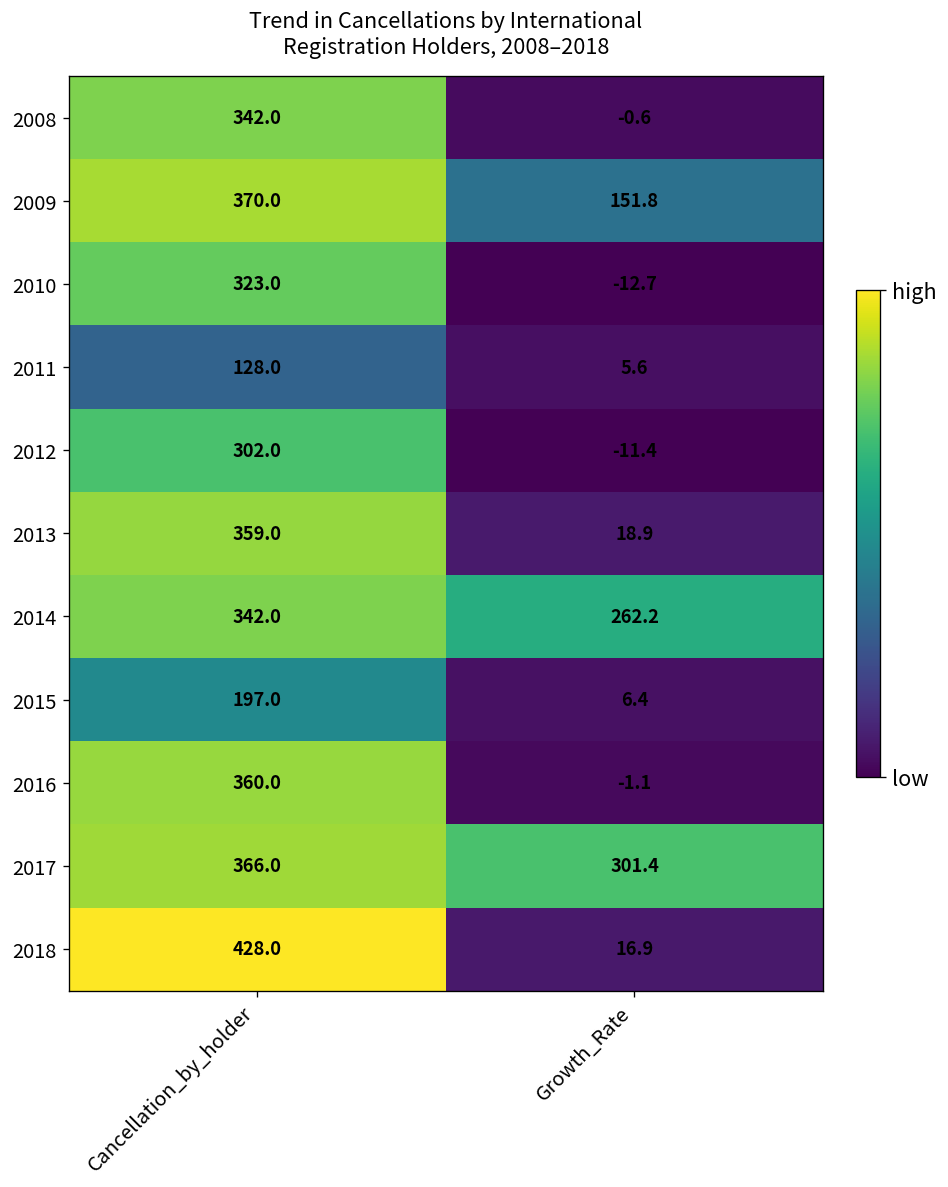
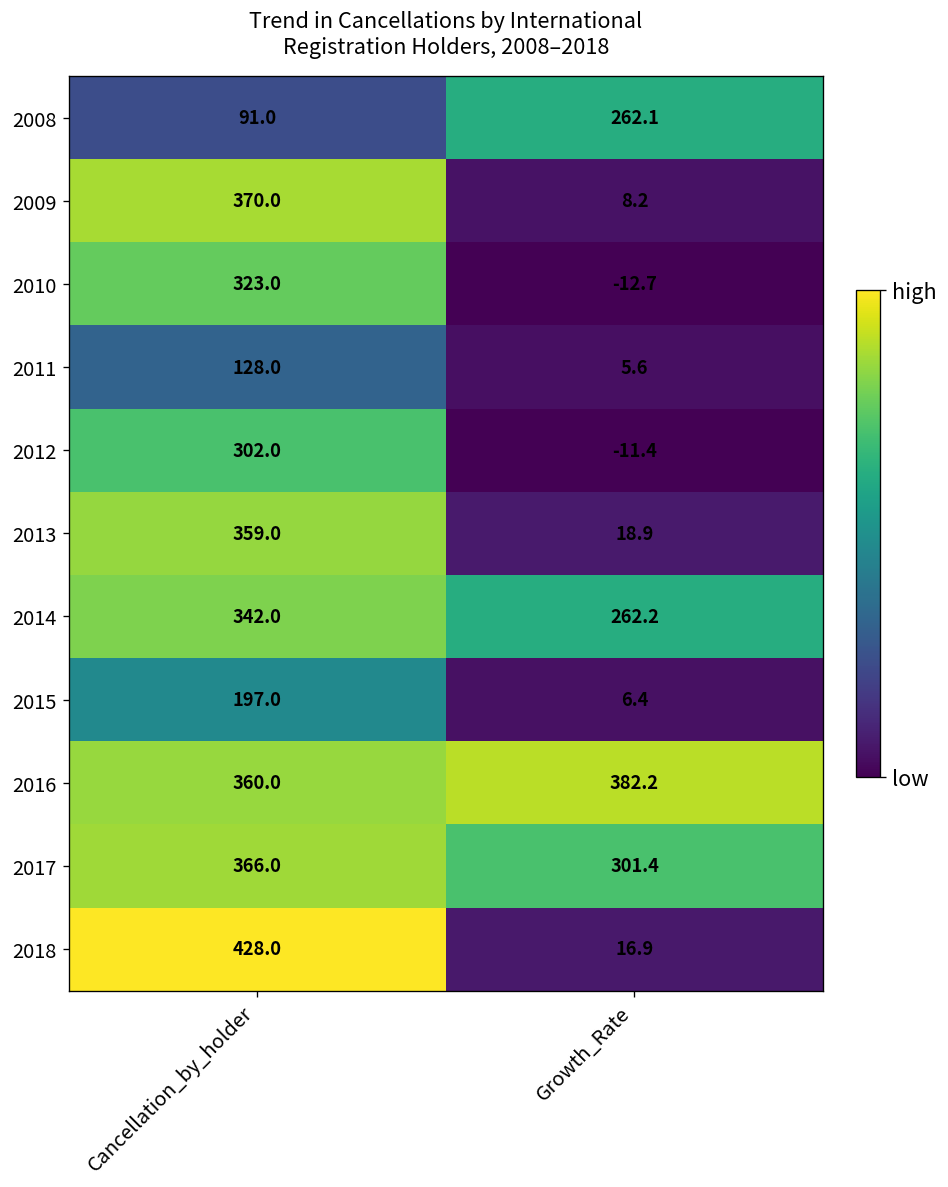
  {
    "2008": {
-     "Cancellation_by_holder": 342.0,
-     "Growth_Rate": -0.6
+     "Cancellation_by_holder": 91.0,
+     "Growth_Rate": 262.1
    },
    "2009": {
      "Cancellation_by_holder": 370.0,
-     "Growth_Rate": 151.8
+     "Growth_Rate": 8.2
    },
    "2010": {
      "Cancellation_by_holder": 323.0,
      "Growth_Rate": -12.7
    },
    "2011": {
      "Cancellation_by_holder": 128.0,
      "Growth_Rate": 5.6
    },
    "2012": {
      "Cancellation_by_holder": 302.0,
      "Growth_Rate": -11.4
    },
    "2013": {
      "Cancellation_by_holder": 359.0,
      "Growth_Rate": 18.9
    },
    "2014": {
      "Cancellation_by_holder": 342.0,
      "Growth_Rate": 262.2
    },
    "2015": {
      "Cancellation_by_holder": 197.0,
      "Growth_Rate": 6.4
    },
    "2016": {
      "Cancellation_by_holder": 360.0,
-     "Growth_Rate": -1.1
+     "Growth_Rate": 382.2
    },
    "2017": {
      "Cancellation_by_holder": 366.0,
      "Growth_Rate": 301.4
    },
    "2018": {
      "Cancellation_by_holder": 428.0,
      "Growth_Rate": 16.9
    }
  }
